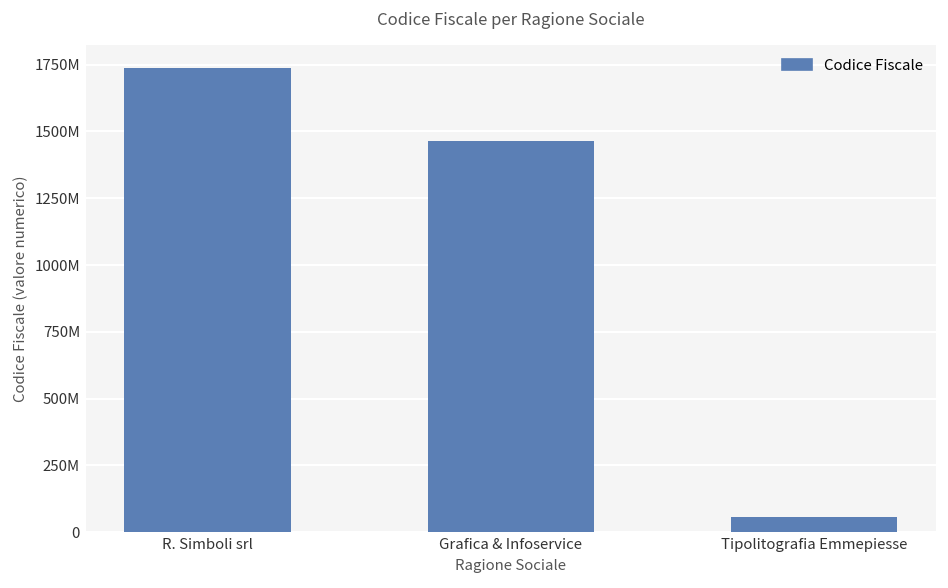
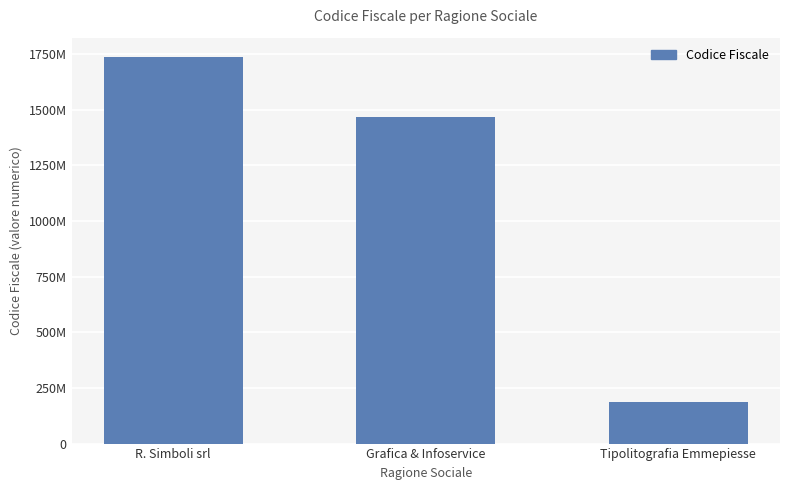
  {
    "R. Simboli srl": 1740000000,
    "Grafica & Infoservice": 1470000000,
-   "Tipolitografia Emmepiesse": 60000000
+   "Tipolitografia Emmepiesse": 180000000
  }
